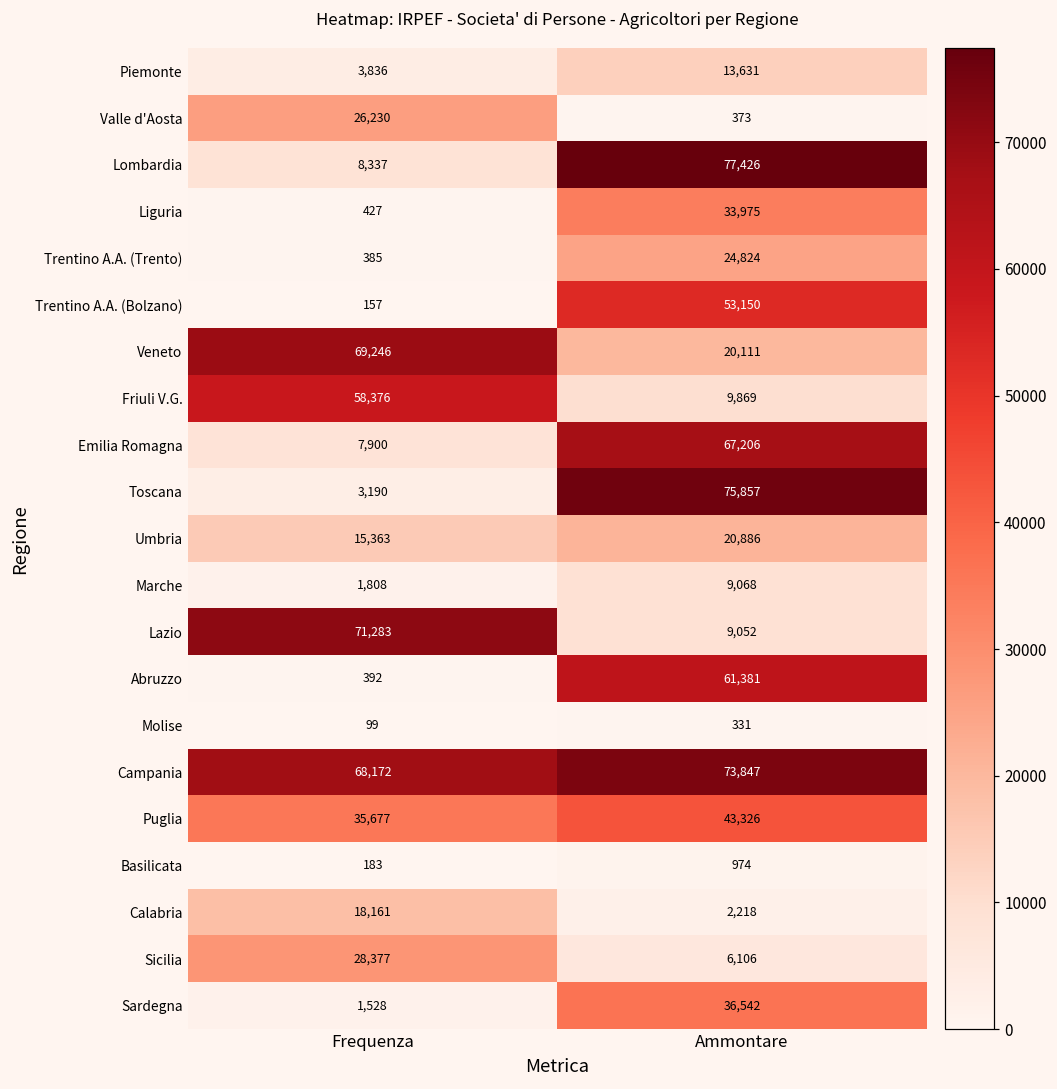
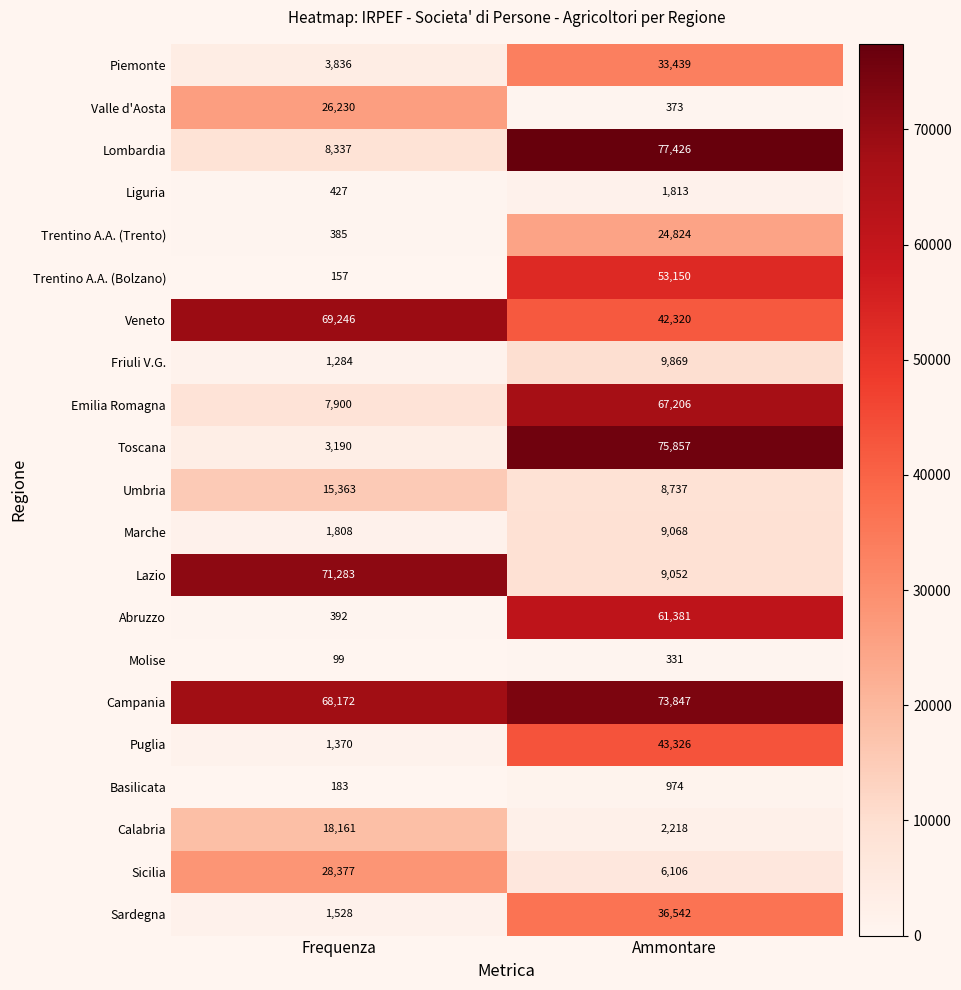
  {
    "Piemonte": {
      "Frequenza": "3,836",
-     "Ammontare": "13,631"
+     "Ammontare": "33,439"
    },
    "Valle d'Aosta": {
      "Frequenza": "26,230",
      "Ammontare": "373"
    },
    "Lombardia": {
      "Frequenza": "8,337",
      "Ammontare": "77,426"
    },
    "Liguria": {
      "Frequenza": "427",
-     "Ammontare": "33,975"
+     "Ammontare": "1,813"
    },
    "Trentino A.A. (Trento)": {
      "Frequenza": "385",
      "Ammontare": "24,824"
    },
    "Trentino A.A. (Bolzano)": {
      "Frequenza": "157",
      "Ammontare": "53,150"
    },
    "Veneto": {
      "Frequenza": "69,246",
-     "Ammontare": "20,111"
+     "Ammontare": "42,320"
    },
    "Friuli V.G.": {
-     "Frequenza": "58,376",
+     "Frequenza": "1,284",
      "Ammontare": "9,869"
    },
    "Emilia Romagna": {
      "Frequenza": "7,900",
      "Ammontare": "67,206"
    },
    "Toscana": {
      "Frequenza": "3,190",
      "Ammontare": "75,857"
    },
    "Umbria": {
      "Frequenza": "15,363",
-     "Ammontare": "20,886"
+     "Ammontare": "8,737"
    },
    "Marche": {
      "Frequenza": "1,808",
      "Ammontare": "9,068"
    },
    "Lazio": {
      "Frequenza": "71,283",
      "Ammontare": "9,052"
    },
    "Abruzzo": {
      "Frequenza": "392",
      "Ammontare": "61,381"
    },
    "Molise": {
      "Frequenza": "99",
      "Ammontare": "331"
    },
    "Campania": {
      "Frequenza": "68,172",
      "Ammontare": "73,847"
    },
    "Puglia": {
-     "Frequenza": "35,677",
+     "Frequenza": "1,370",
      "Ammontare": "43,326"
    },
    "Basilicata": {
      "Frequenza": "183",
      "Ammontare": "974"
    },
    "Calabria": {
      "Frequenza": "18,161",
      "Ammontare": "2,218"
    },
    "Sicilia": {
      "Frequenza": "28,377",
      "Ammontare": "6,106"
    },
    "Sardegna": {
      "Frequenza": "1,528",
      "Ammontare": "36,542"
    }
  }
